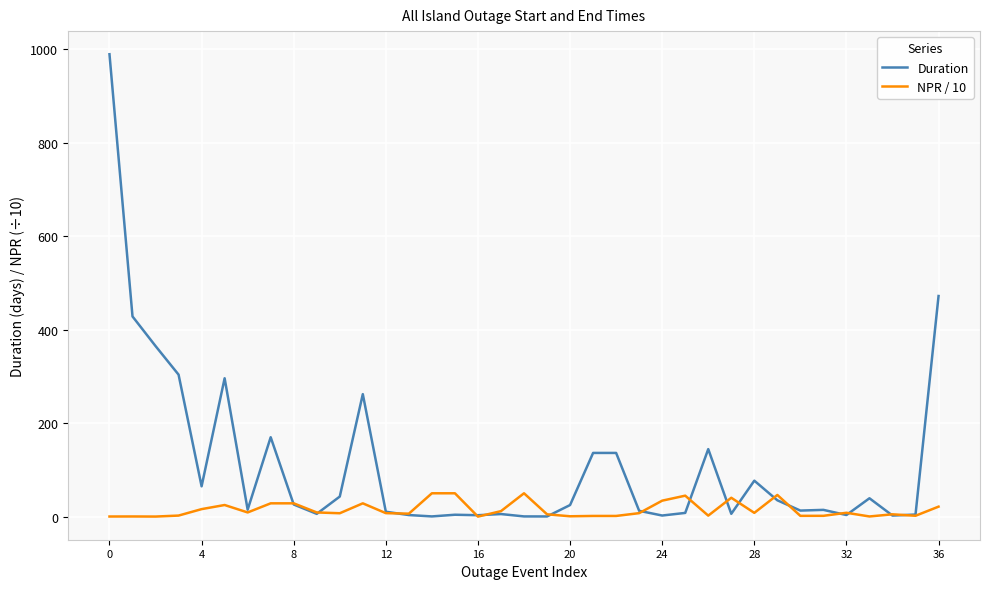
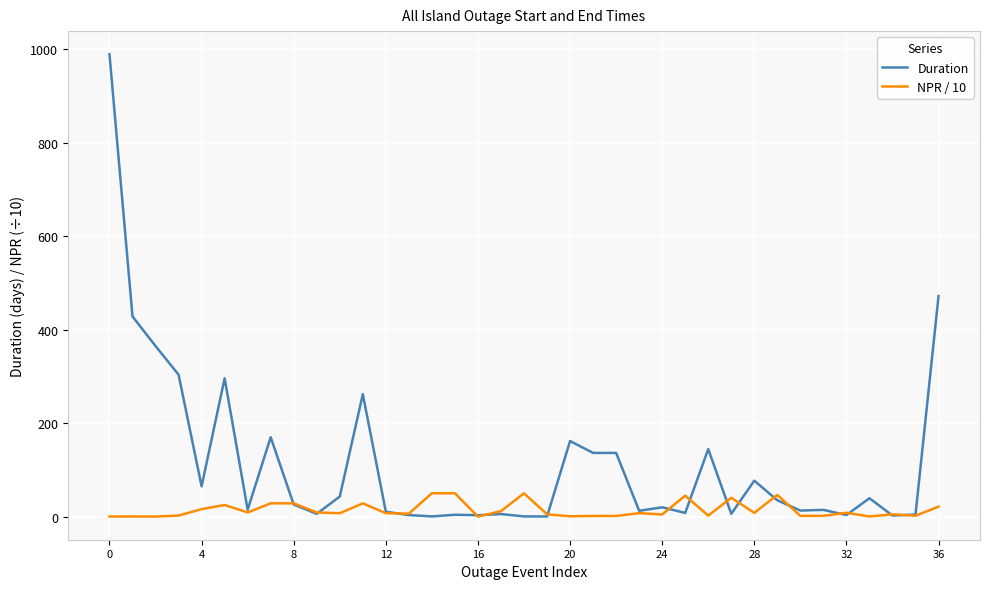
  {
    "Duration": {
      "0": 990,
      "4": 60,
-     "20": 20,
-     "24": 0,
+     "20": 160,
+     "24": 20,
      "28": 80,
      "36": 470
    },
    "NPR / 10": {
      "0": 0,
      "4": 20,
      "20": 0,
-     "24": 30,
+     "24": 0,
      "28": 10,
      "36": 20
    }
  }
